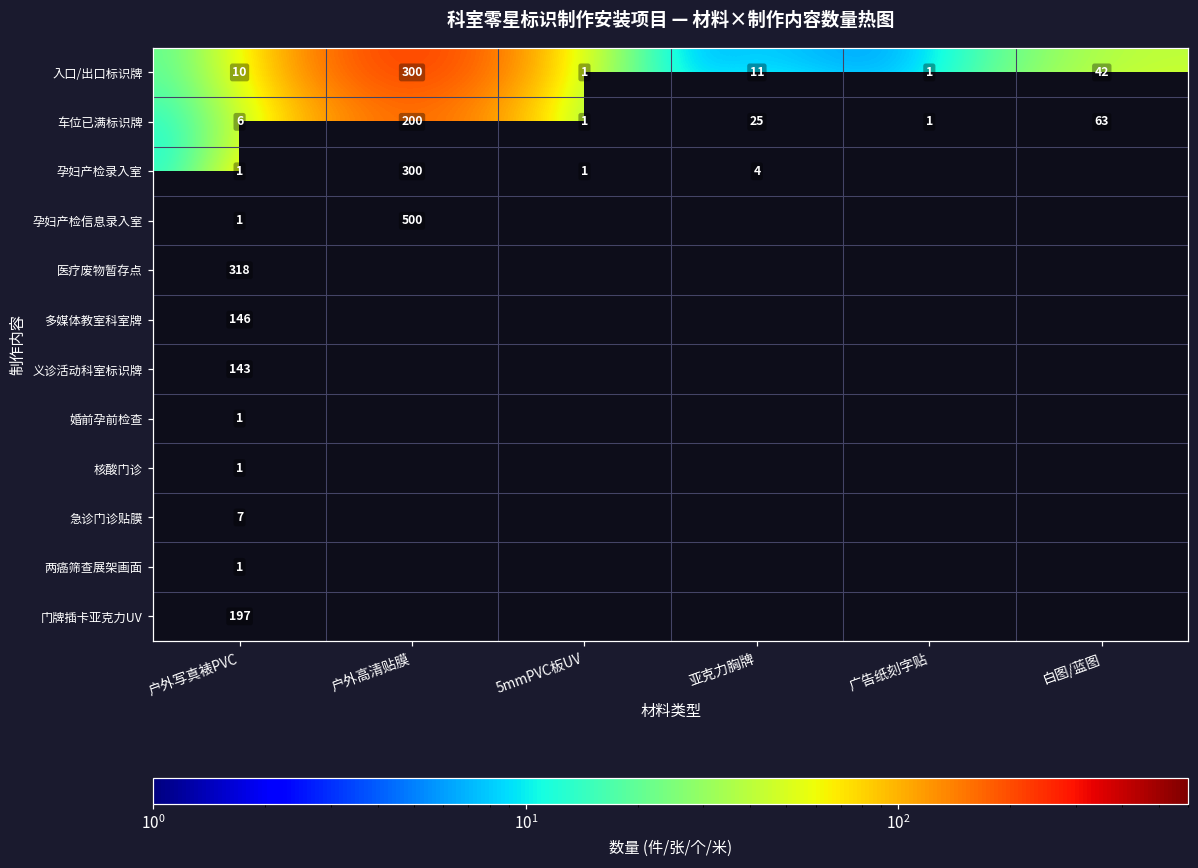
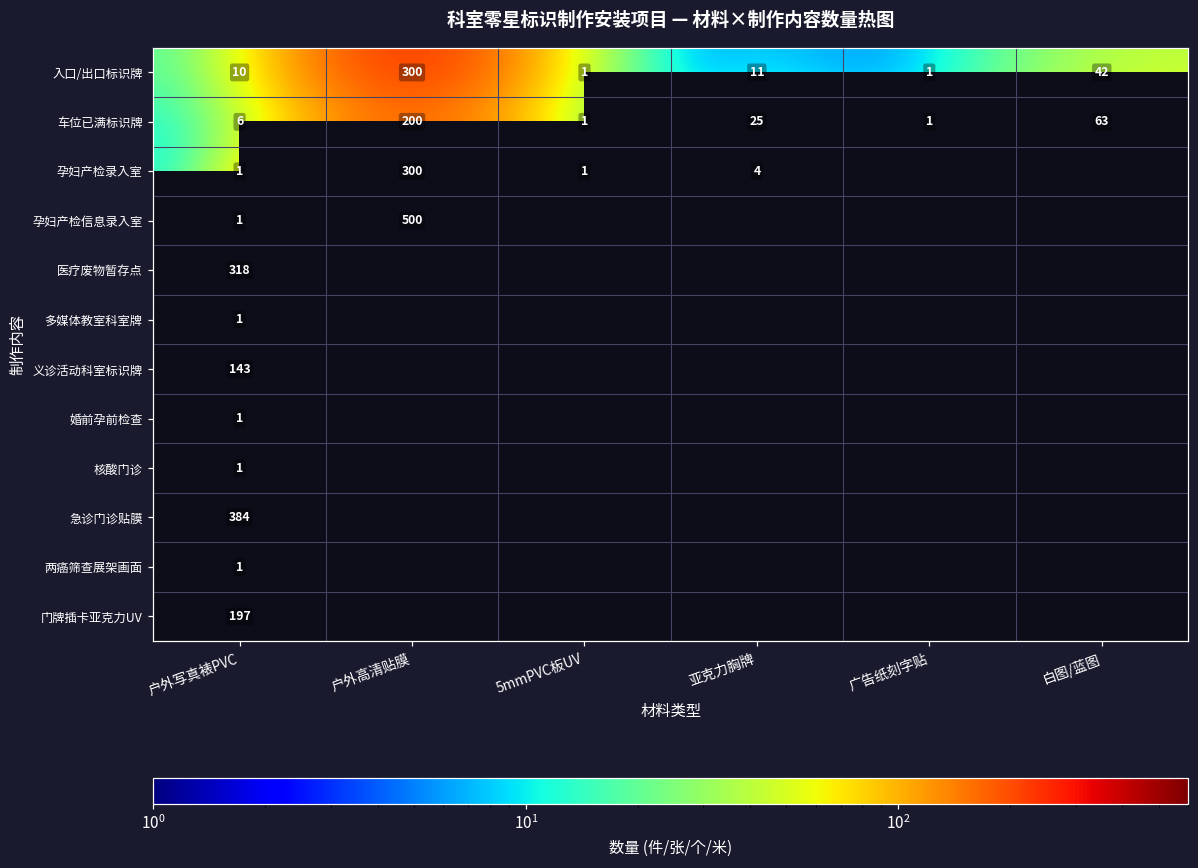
  {
    "多媒体教室科室牌": {
-     "户外写真裱PVC": 146
+     "户外写真裱PVC": 1
    },
    "急诊门诊贴膜": {
-     "户外写真裱PVC": 7
+     "户外写真裱PVC": 384
    }
  }
